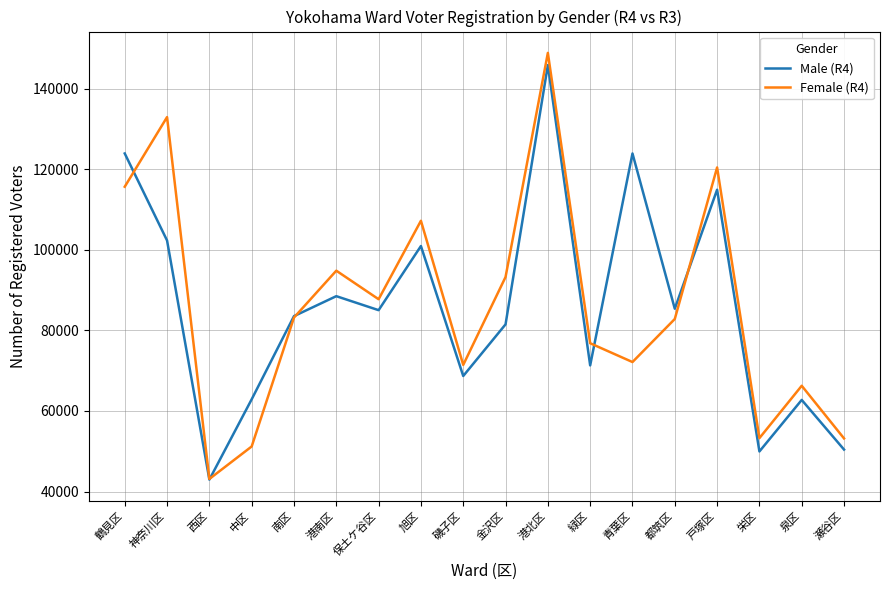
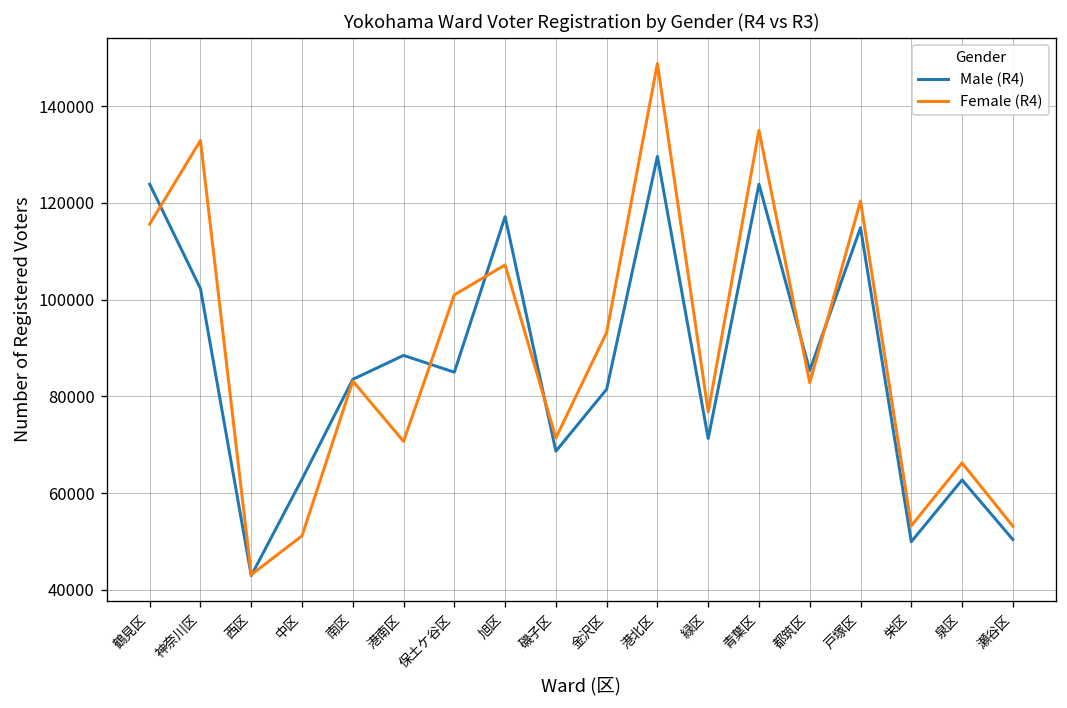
  {
    "Male (R4)": {
      "鶴見区": 124000,
      "神奈川区": 102000,
      "中区": 63000,
      "港南区": 88000,
      "保土ケ谷区": 85000,
-     "旭区": 101000,
+     "旭区": 117000,
      "磯子区": 69000,
      "金沢区": 81000,
-     "港北区": 146000,
+     "港北区": 130000,
      "緑区": 71000,
      "青葉区": 124000,
      "都筑区": 85000,
      "戸塚区": 115000,
      "栄区": 50000,
      "泉区": 63000,
      "瀬谷区": 50000
    },
    "Female (R4)": {
      "鶴見区": 116000,
      "神奈川区": 133000,
      "中区": 51000,
-     "港南区": 95000,
-     "保土ケ谷区": 88000,
+     "港南区": 71000,
+     "保土ケ谷区": 101000,
      "旭区": 107000,
      "磯子区": 71000,
      "金沢区": 93000,
      "港北区": 149000,
      "緑区": 77000,
-     "青葉区": 72000,
+     "青葉区": 135000,
      "都筑区": 83000,
      "戸塚区": 120000,
      "栄区": 53000,
      "泉区": 66000,
      "瀬谷区": 53000
    }
  }
